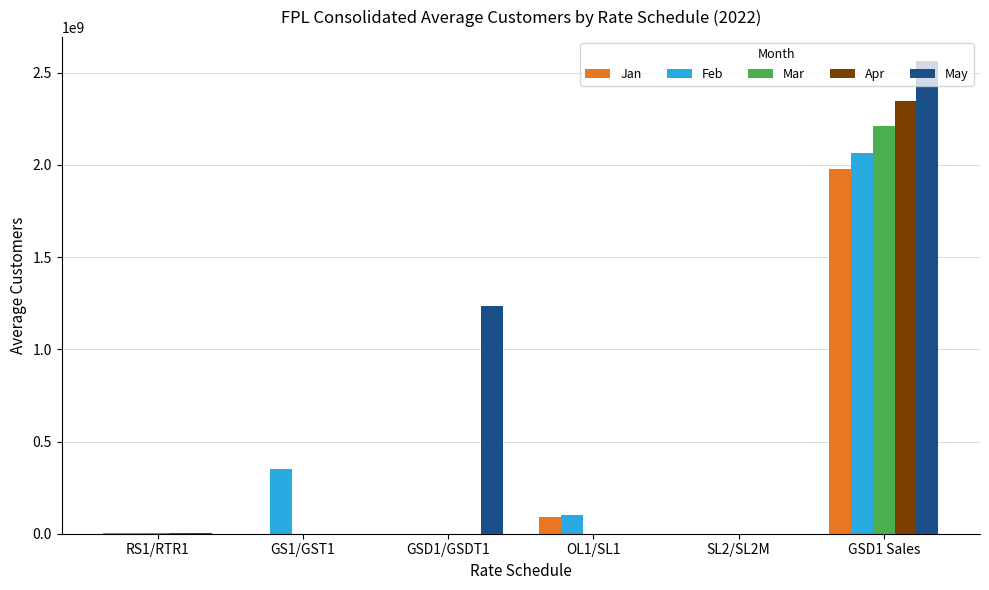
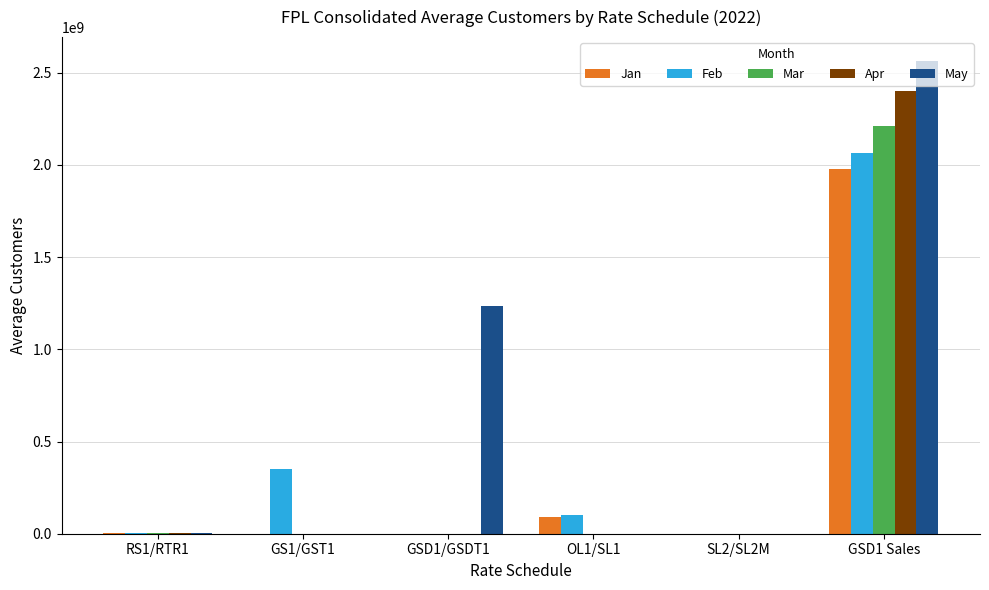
  {
    "Jan": {
      "OL1/SL1": 90000000,
      "GSD1 Sales": 1980000000
    },
    "Feb": {
      "GS1/GST1": 350000000,
      "OL1/SL1": 100000000,
      "GSD1 Sales": 2060000000
    },
    "Mar": {
      "GSD1 Sales": 2210000000
    },
    "Apr": {
-     "GSD1 Sales": 2350000000
+     "GSD1 Sales": 2400000000
    },
    "May": {
      "GSD1/GSDT1": 1240000000
    }
  }
